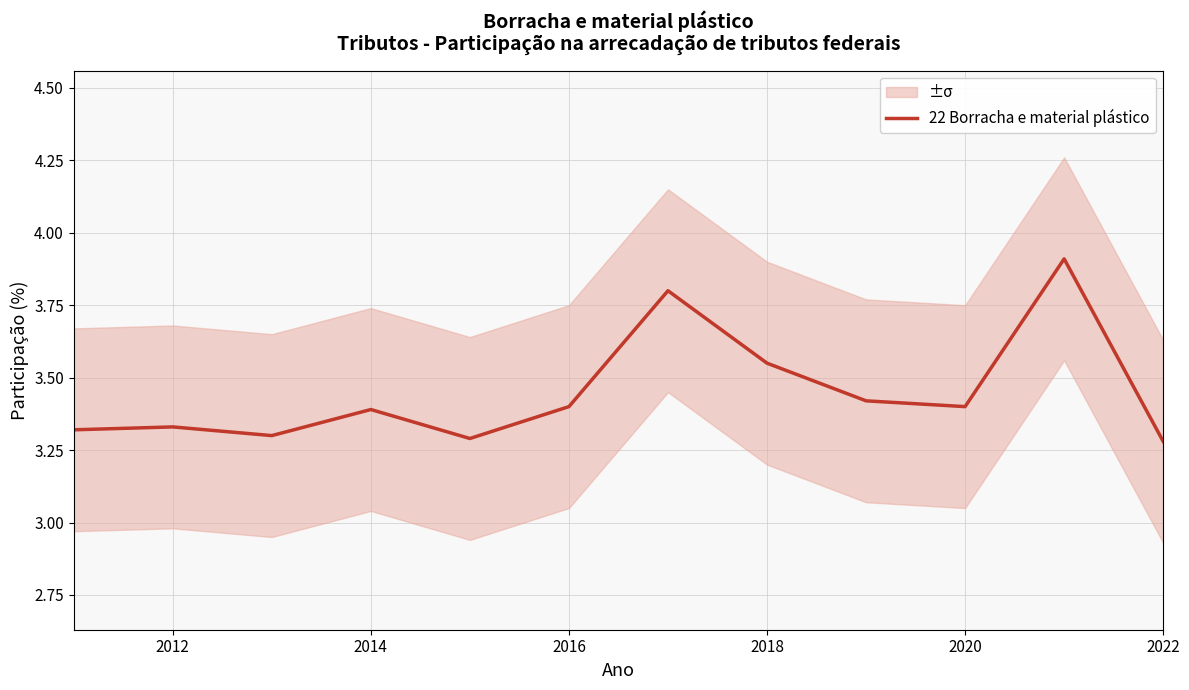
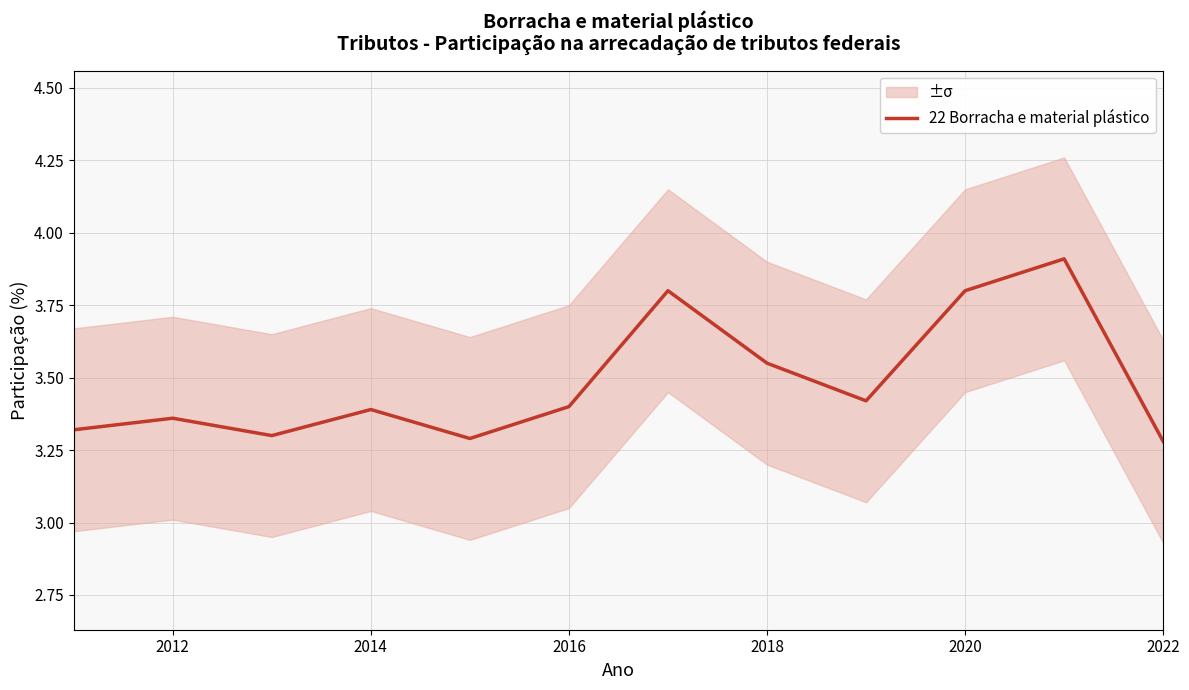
  {
    "22 Borracha e material plástico": {
-     "2012": 3.33,
+     "2012": 3.36,
      "2014": 3.39,
      "2016": 3.40,
      "2018": 3.55,
-     "2020": 3.4,
+     "2020": 3.8,
      "2022": 3.28
    }
  }
